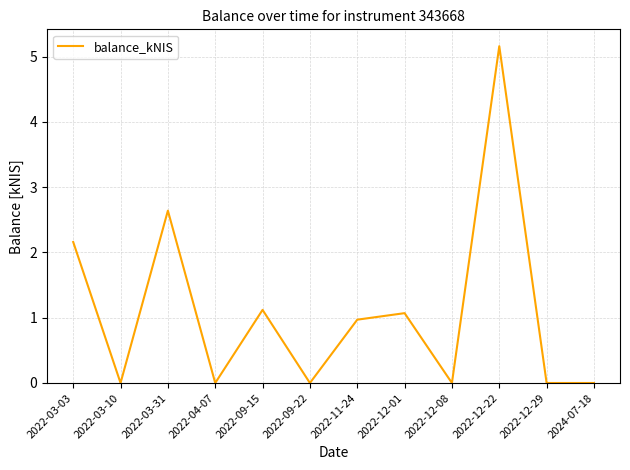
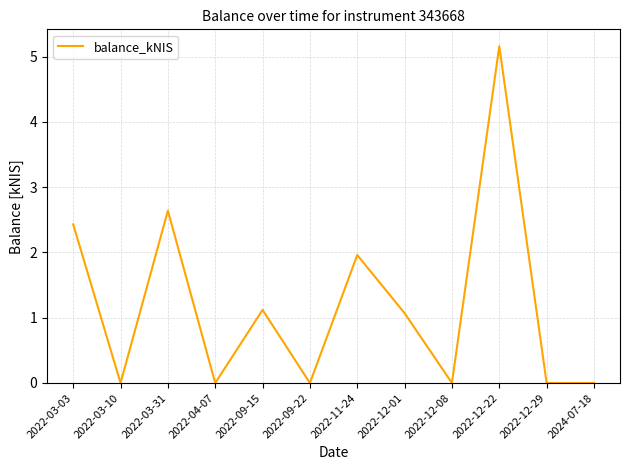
  {
-   "2022-03-03": 2.2,
+   "2022-03-03": 2.4,
    "2022-03-10": 0.0,
    "2022-03-31": 2.6,
    "2022-04-07": 0.0,
    "2022-09-15": 1.1,
    "2022-09-22": 0.0,
-   "2022-11-24": 1.0,
+   "2022-11-24": 2.0,
    "2022-12-01": 1.1,
    "2022-12-08": 0.0,
    "2022-12-22": 5.2,
    "2022-12-29": 0.0,
    "2024-07-18": 0.0
  }
